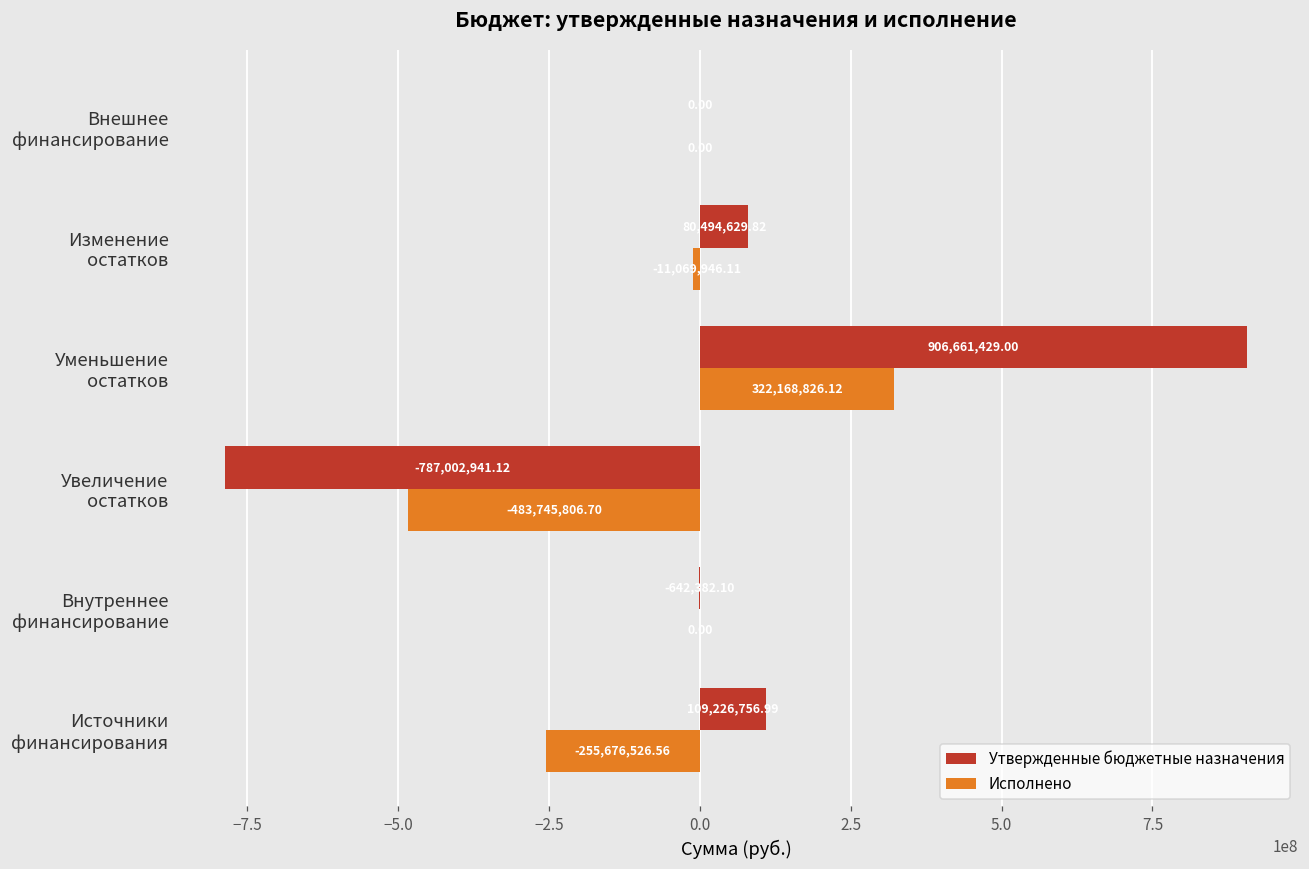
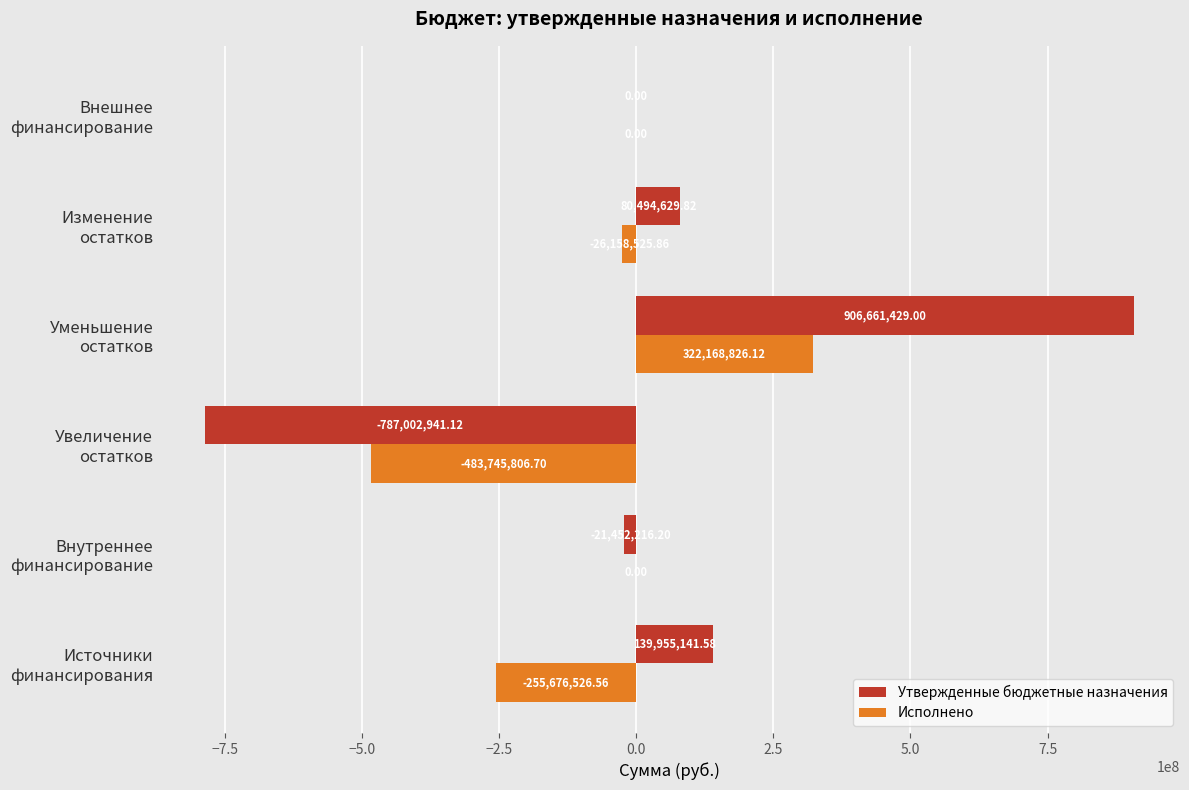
  {
    "Утвержденные бюджетные назначения": {
      "Изменение остатков": "80,494,629.82",
      "Уменьшение остатков": "906,661,429.00",
      "Увеличение остатков": "-787,002,941.12",
-     "Внутреннее финансирование": "0",
-     "Источники финансирования": "109,226,756.99"
+     "Внутреннее финансирование": "-20000000",
+     "Источники финансирования": "139,955,141.58"
    },
    "Исполнено": {
      "Внешнее финансирование": "0",
-     "Изменение остатков": "-10000000",
+     "Изменение остатков": "-30000000",
      "Внутреннее финансирование": "0"
    }
  }
